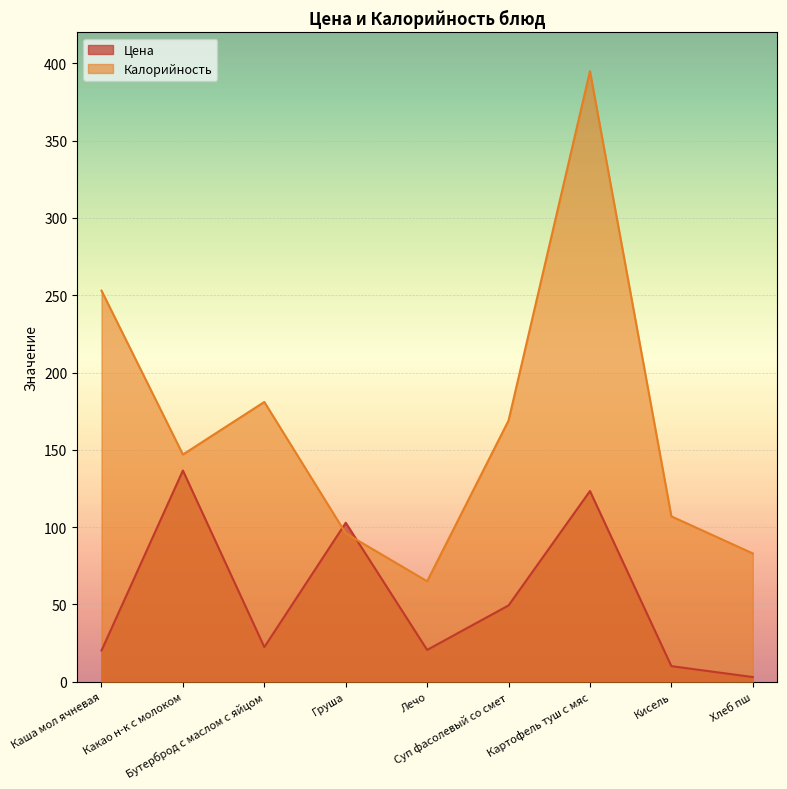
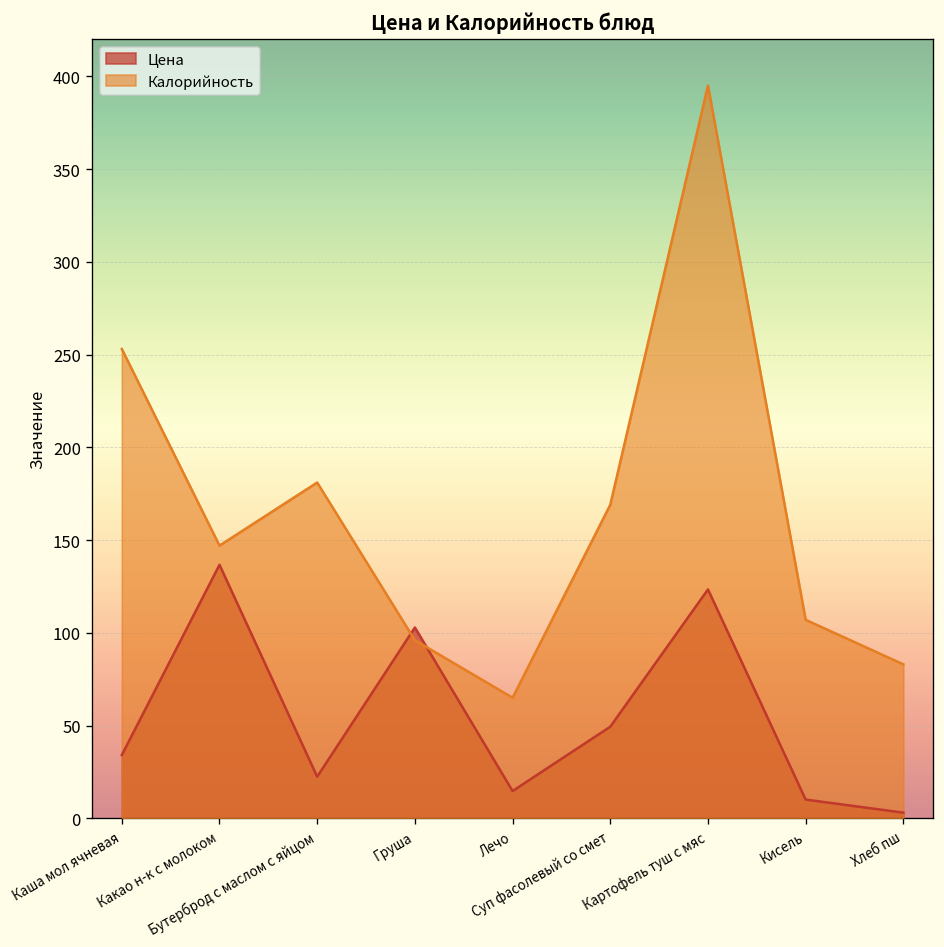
  {
    "Цена": {
-     "Каша мол ячневая": 20,
+     "Каша мол ячневая": 34,
      "Какао н-к с молоком": 137,
      "Бутерброд с маслом с яйцом": 22,
      "Груша": 103,
-     "Лечо": 21,
+     "Лечо": 15,
      "Суп фасолевый со смет": 49,
      "Картофель туш с мяс": 123,
      "Кисель": 10,
      "Хлеб пш": 3
    },
    "Калорийность": {
      "Каша мол ячневая": 253,
      "Какао н-к с молоком": 147,
      "Бутерброд с маслом с яйцом": 181,
      "Груша": 96,
      "Лечо": 65,
      "Суп фасолевый со смет": 169,
      "Картофель туш с мяс": 395,
      "Кисель": 107,
      "Хлеб пш": 83
    }
  }
